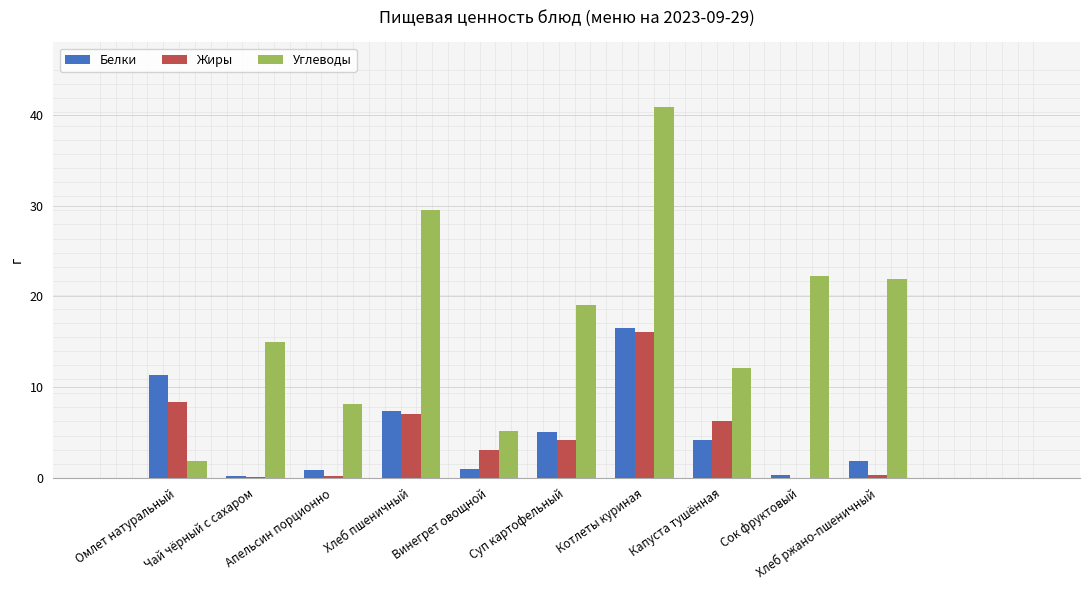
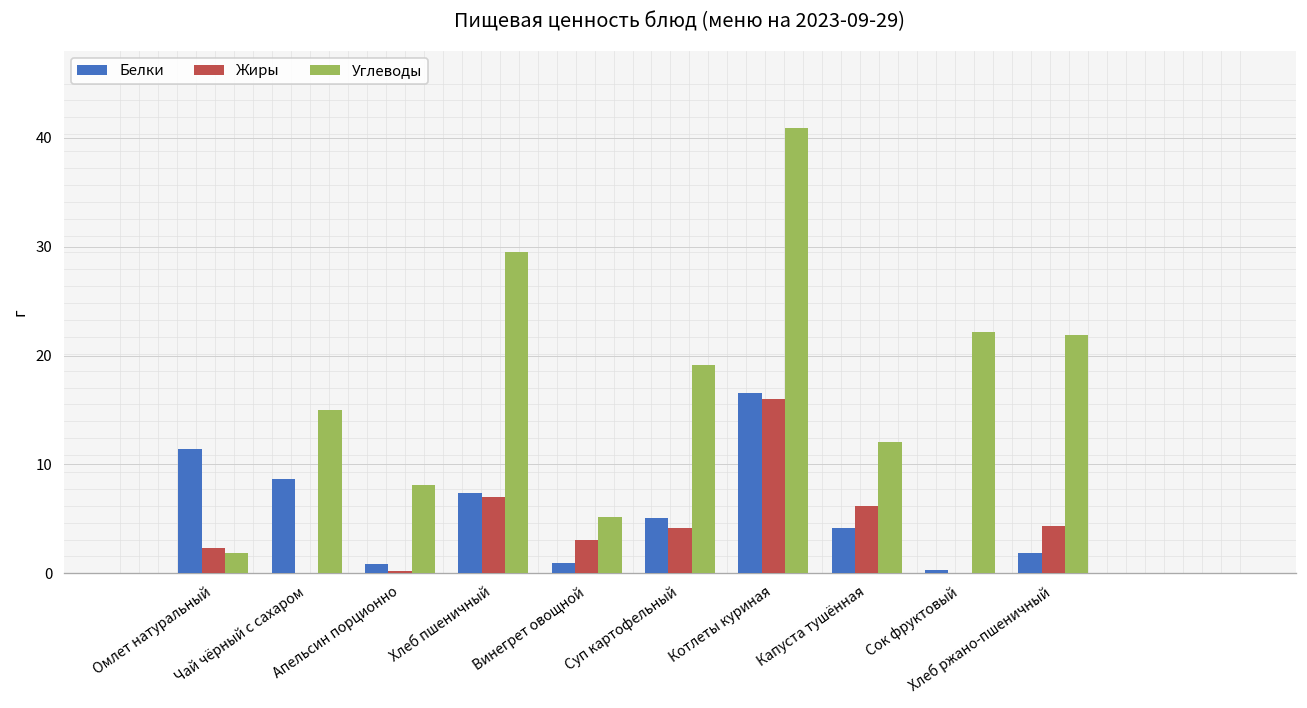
  {
    "Белки": {
      "Омлет натуральный": 11,
-     "Чай чёрный с сахаром": 0,
+     "Чай чёрный с сахаром": 9,
      "Апельсин порционно": 1,
      "Хлеб пшеничный": 7,
      "Винегрет овощной": 1,
      "Суп картофельный": 5,
      "Котлеты куриная": 17,
      "Капуста тушённая": 4,
      "Сок фруктовый": 0,
      "Хлеб ржано-пшеничный": 2
    },
    "Жиры": {
-     "Омлет натуральный": 8,
+     "Омлет натуральный": 2,
      "Хлеб пшеничный": 7,
      "Винегрет овощной": 3,
      "Суп картофельный": 4,
      "Котлеты куриная": 16,
      "Капуста тушённая": 6,
      "Сок фруктовый": 0,
-     "Хлеб ржано-пшеничный": 0
+     "Хлеб ржано-пшеничный": 4
    },
    "Углеводы": {
      "Омлет натуральный": 2,
      "Чай чёрный с сахаром": 15,
      "Апельсин порционно": 8,
      "Хлеб пшеничный": 30,
      "Винегрет овощной": 5,
      "Суп картофельный": 19,
      "Котлеты куриная": 41,
      "Капуста тушённая": 12,
      "Сок фруктовый": 22,
      "Хлеб ржано-пшеничный": 22
    }
  }
